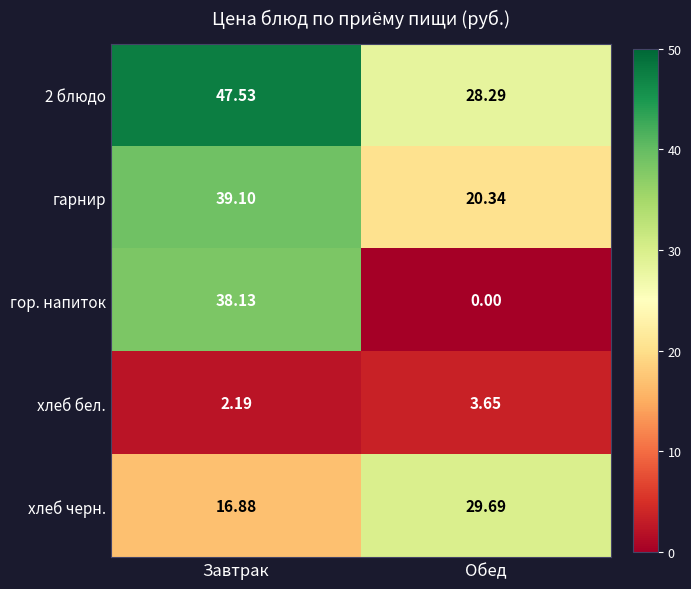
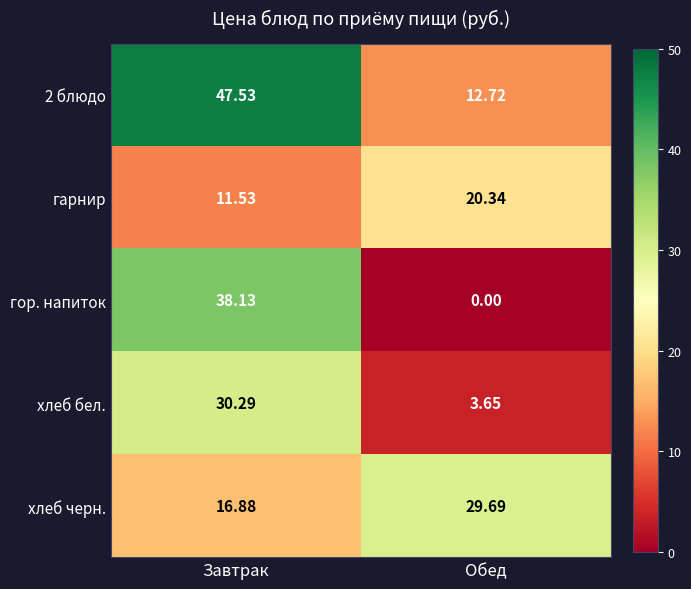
  {
    "2 блюдо": {
      "Завтрак": 47.53,
-     "Обед": 28.29
+     "Обед": 12.72
    },
    "гарнир": {
-     "Завтрак": 39.10,
+     "Завтрак": 11.53,
      "Обед": 20.34
    },
    "гор. напиток": {
      "Завтрак": 38.13,
      "Обед": 0.00
    },
    "хлеб бел.": {
-     "Завтрак": 2.19,
+     "Завтрак": 30.29,
      "Обед": 3.65
    },
    "хлеб черн.": {
      "Завтрак": 16.88,
      "Обед": 29.69
    }
  }
